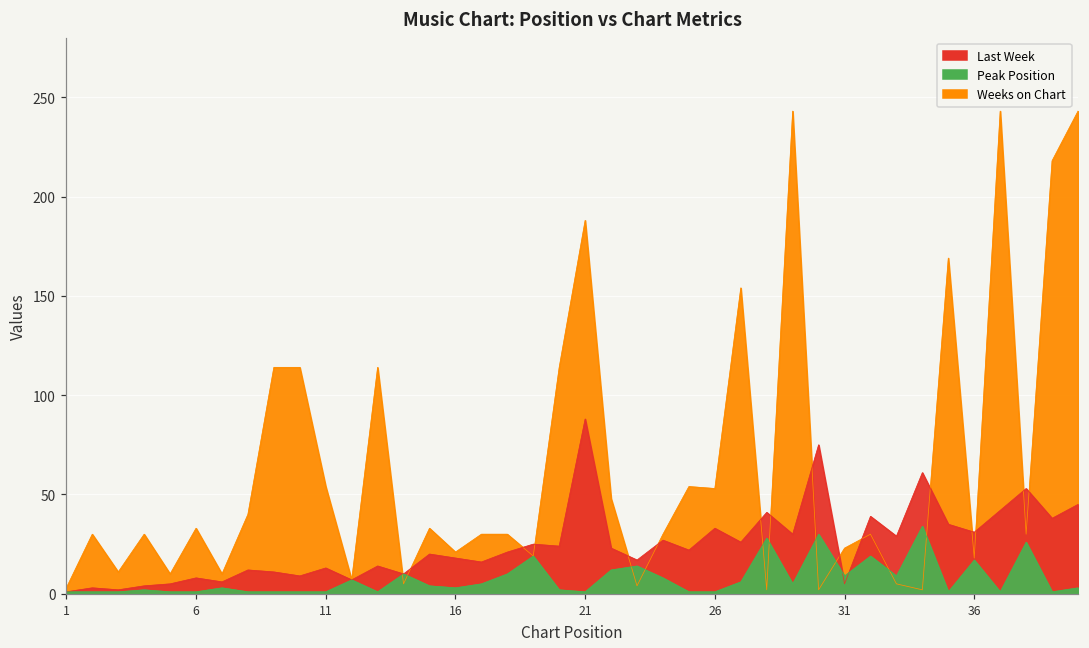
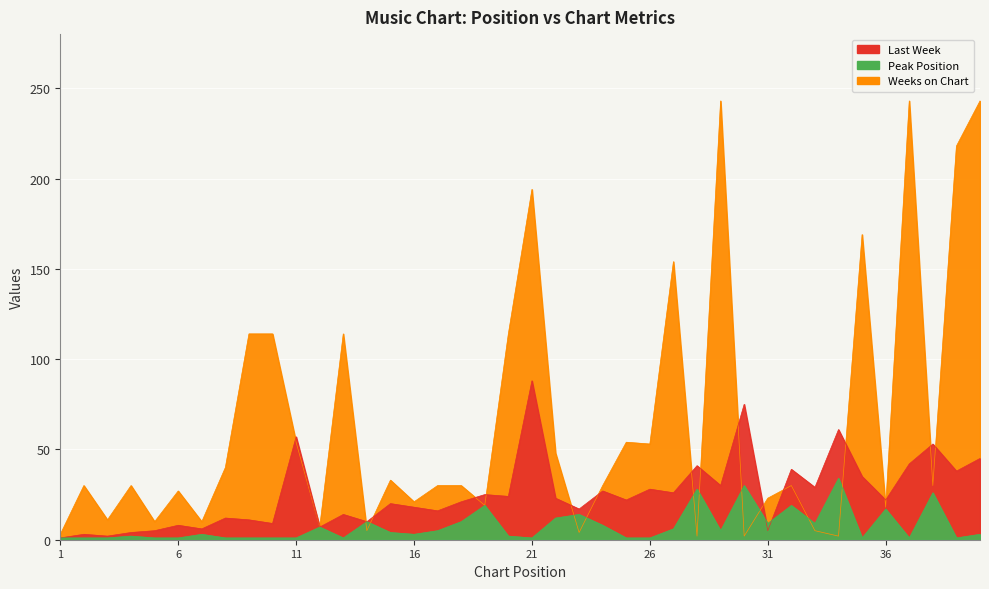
  {
    "Weeks on Chart": {
      "1": 3,
-     "6": 33,
+     "6": 27,
      "11": 54,
      "16": 21,
-     "21": 188,
+     "21": 194,
      "26": 53,
      "31": 23
    },
    "Last Week": {
      "6": 8,
-     "11": 13,
+     "11": 57,
      "16": 18,
      "21": 88,
-     "26": 33,
+     "26": 28,
      "31": 5,
-     "36": 31
+     "36": 22
    },
    "Peak Position": {
      "6": 1,
      "11": 1,
      "16": 3,
      "21": 1,
      "26": 1,
      "31": 9
    }
  }
